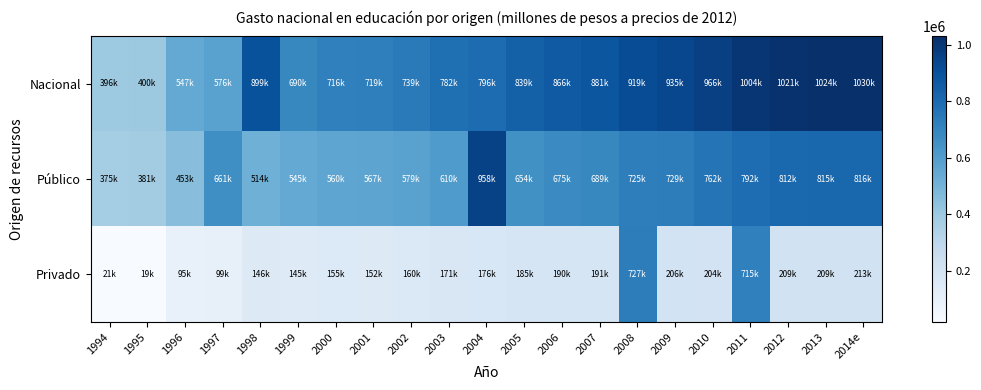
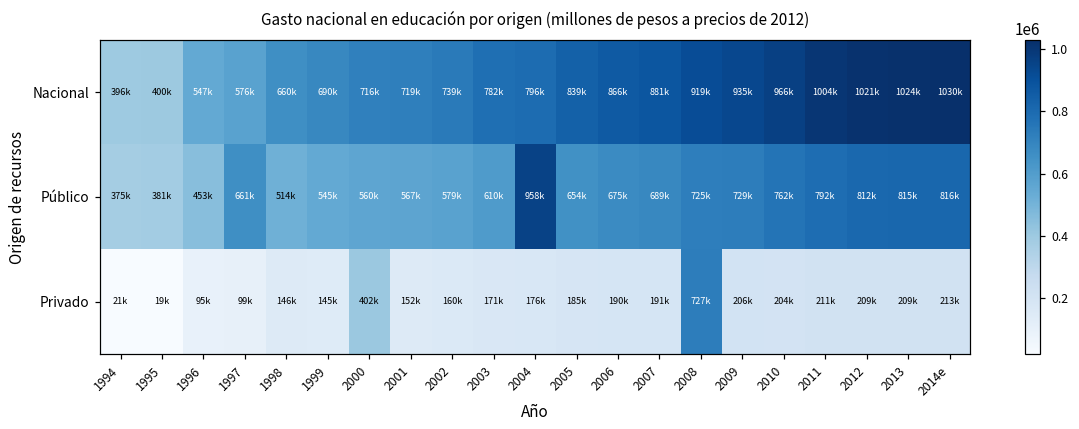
  {
    "Nacional": {
      "1994": "396k",
      "1995": "400k",
      "1996": "547k",
      "1997": "576k",
-     "1998": "899k",
+     "1998": "660k",
      "1999": "690k",
      "2000": "716k",
      "2001": "719k",
      "2002": "739k",
      "2003": "782k",
      "2004": "796k",
      "2005": "839k",
      "2006": "866k",
      "2007": "881k",
      "2008": "919k",
      "2009": "935k",
      "2010": "966k",
      "2011": "1004k",
      "2012": "1021k",
      "2013": "1024k",
      "2014e": "1030k"
    },
    "Público": {
      "1994": "375k",
      "1995": "381k",
      "1996": "453k",
      "1997": "661k",
      "1998": "514k",
      "1999": "545k",
      "2000": "560k",
      "2001": "567k",
      "2002": "579k",
      "2003": "610k",
      "2004": "958k",
      "2005": "654k",
      "2006": "675k",
      "2007": "689k",
      "2008": "725k",
      "2009": "729k",
      "2010": "762k",
      "2011": "792k",
      "2012": "812k",
      "2013": "815k",
      "2014e": "816k"
    },
    "Privado": {
      "1994": "21k",
      "1995": "19k",
      "1996": "95k",
      "1997": "99k",
      "1998": "146k",
      "1999": "145k",
-     "2000": "155k",
+     "2000": "402k",
      "2001": "152k",
      "2002": "160k",
      "2003": "171k",
      "2004": "176k",
      "2005": "185k",
      "2006": "190k",
      "2007": "191k",
      "2008": "727k",
      "2009": "206k",
      "2010": "204k",
-     "2011": "715k",
+     "2011": "211k",
      "2012": "209k",
      "2013": "209k",
      "2014e": "213k"
    }
  }
